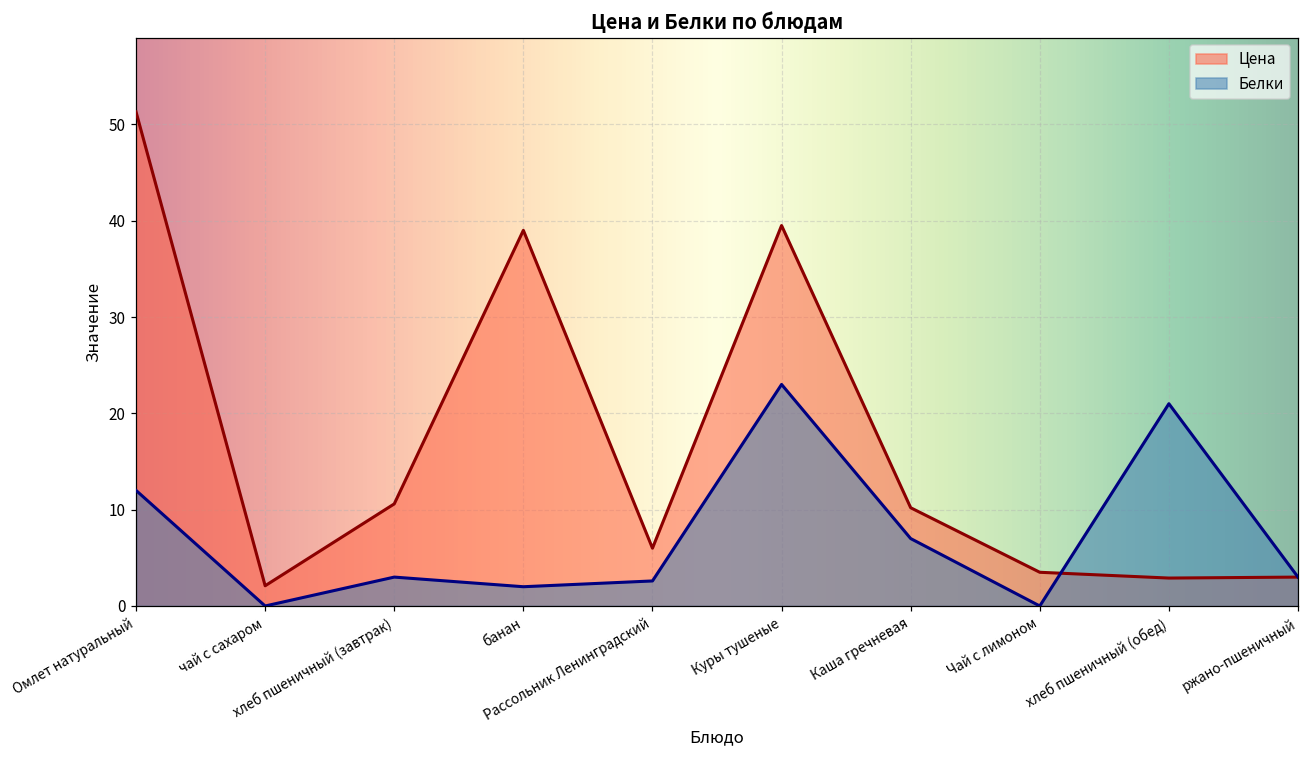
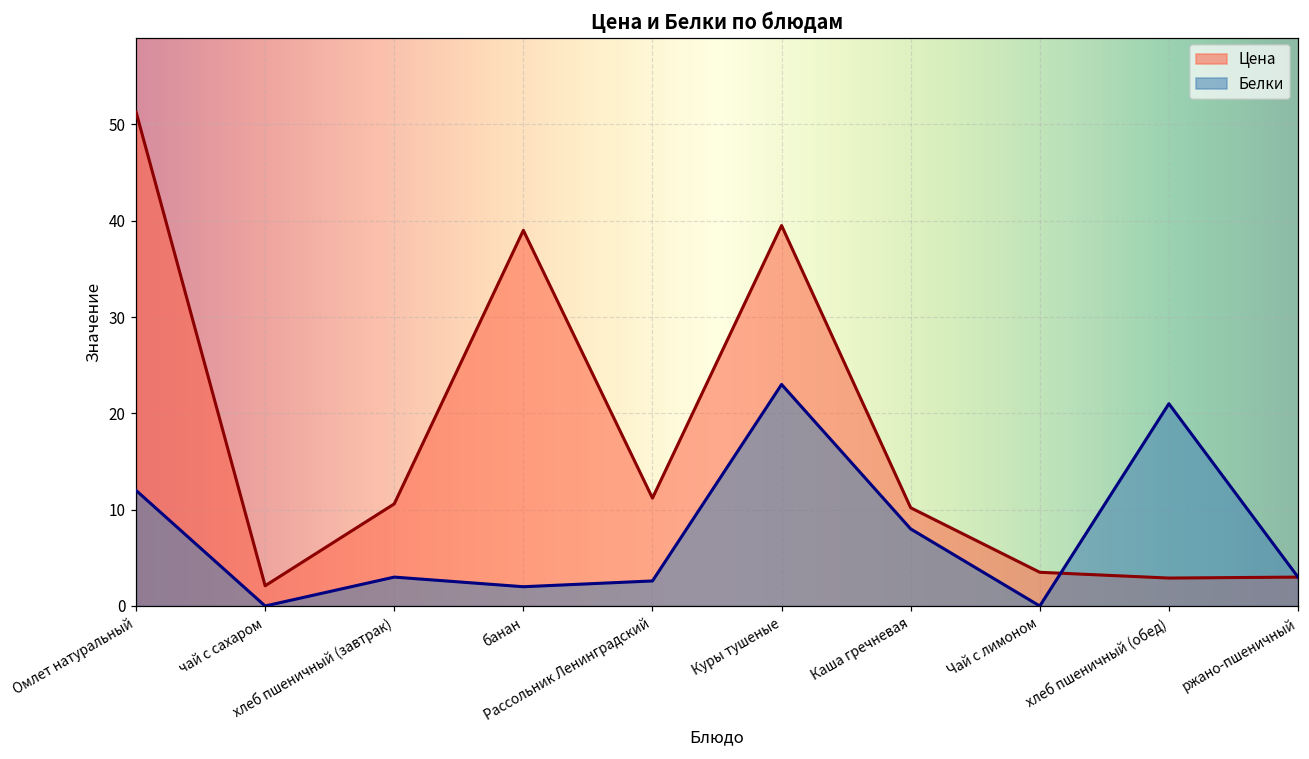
  {
    "Цена": {
      "Омлет натуральный": 51,
      "чай с сахаром": 2,
      "хлеб пшеничный (завтрак)": 11,
      "банан": 39,
-     "Рассольник Ленинградский": 6,
+     "Рассольник Ленинградский": 11,
      "Куры тушеные": 40,
      "Каша гречневая": 10,
      "Чай с лимоном": 4,
      "хлеб пшеничный (обед)": 3
    },
    "Белки": {
      "Омлет натуральный": 12,
      "чай с сахаром": 0,
      "хлеб пшеничный (завтрак)": 3,
      "банан": 2,
      "Рассольник Ленинградский": 3,
      "Куры тушеные": 23,
-     "Каша гречневая": 7,
+     "Каша гречневая": 8,
      "Чай с лимоном": 0,
      "хлеб пшеничный (обед)": 21
    }
  }
